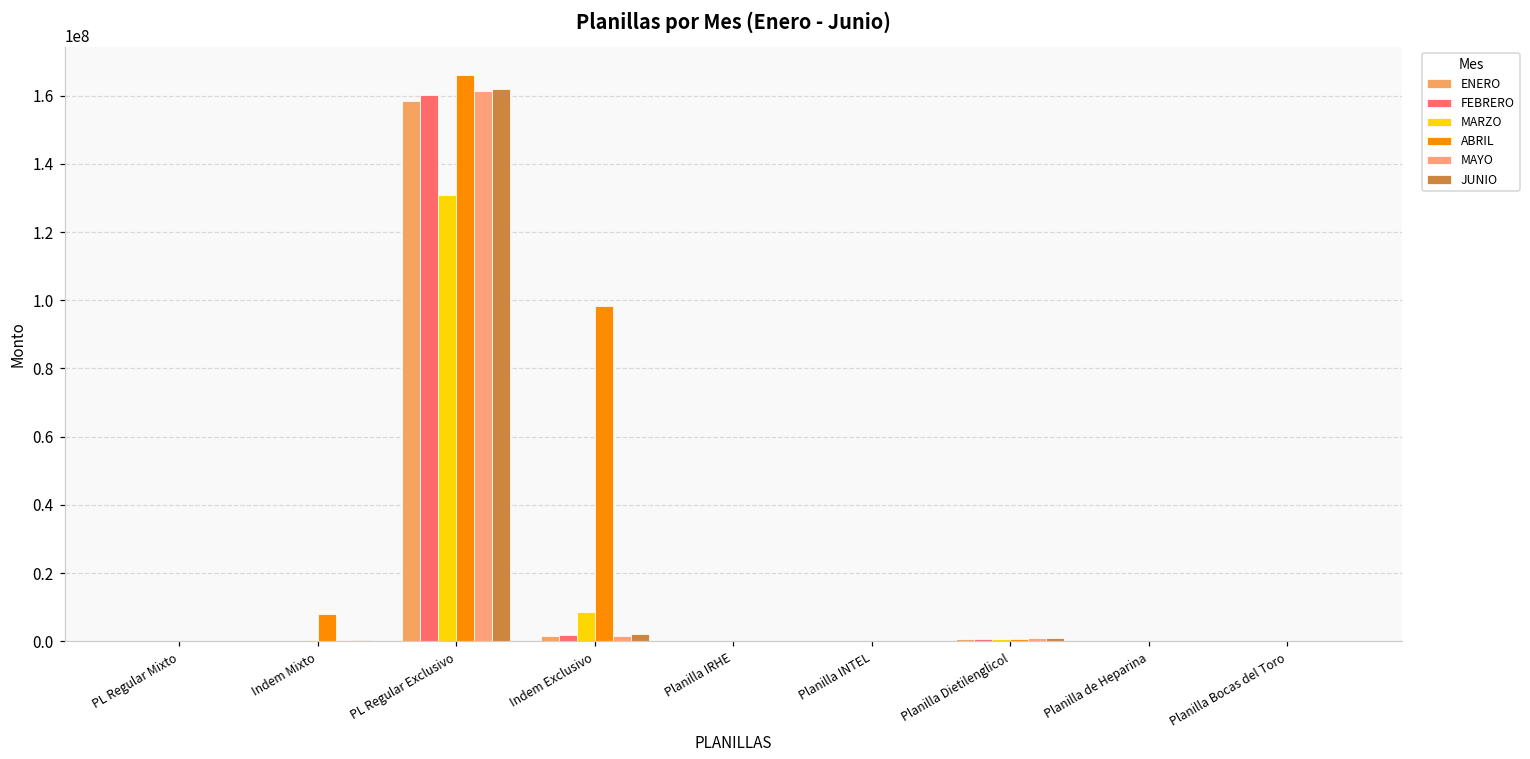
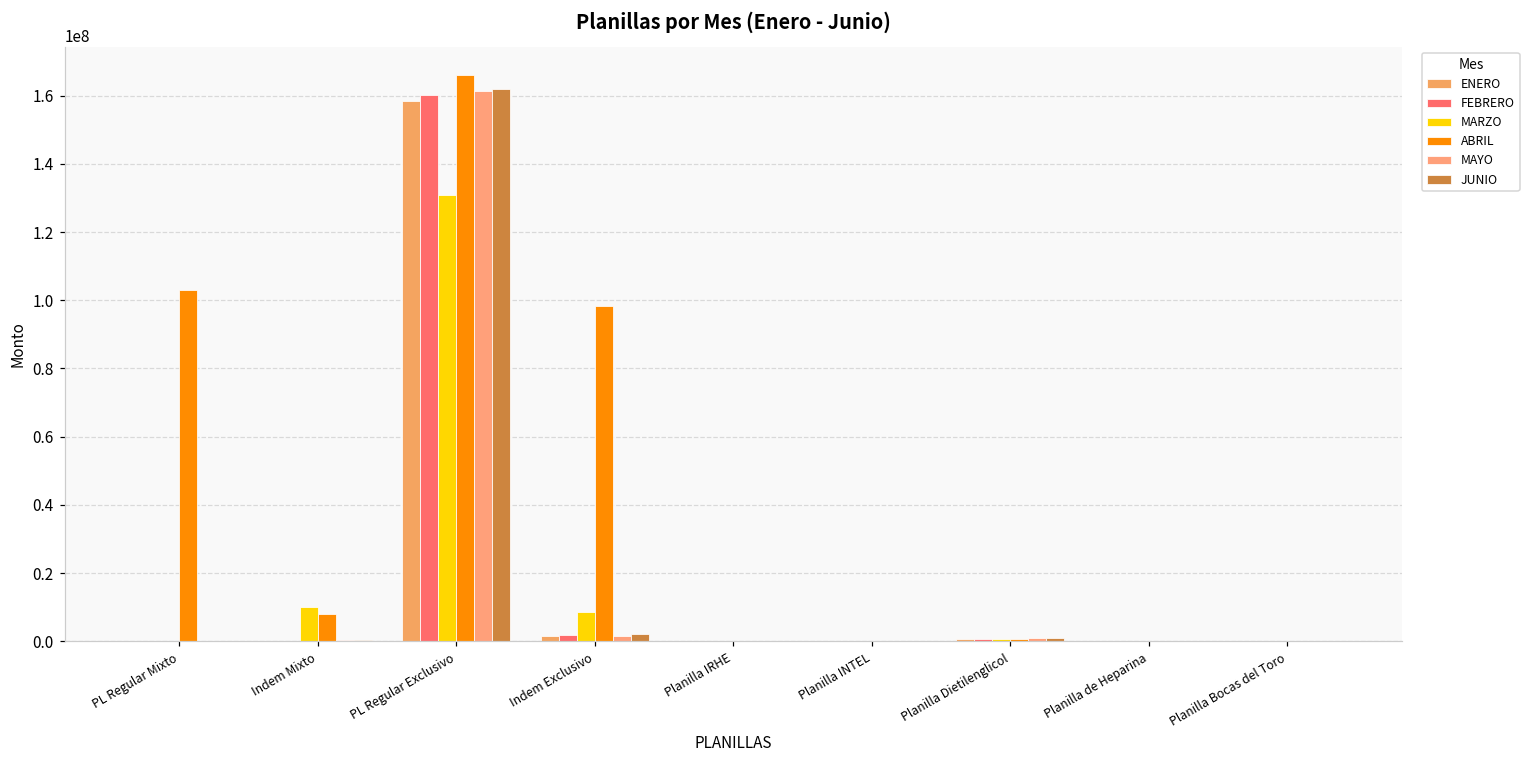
  {
    "MARZO": {
-     "Indem Mixto": 0,
+     "Indem Mixto": 10000000,
      "PL Regular Exclusivo": 131000000,
      "Indem Exclusivo": 9000000
    },
    "ABRIL": {
-     "PL Regular Mixto": 0,
+     "PL Regular Mixto": 103000000,
      "Indem Mixto": 8000000,
      "PL Regular Exclusivo": 166000000,
      "Indem Exclusivo": 98000000
    }
  }
